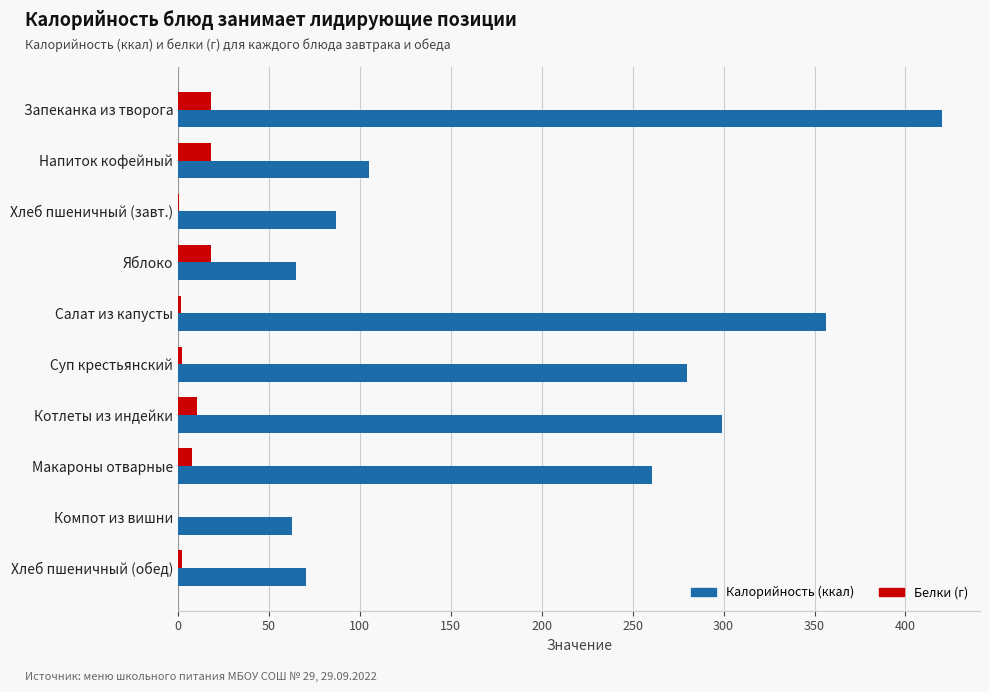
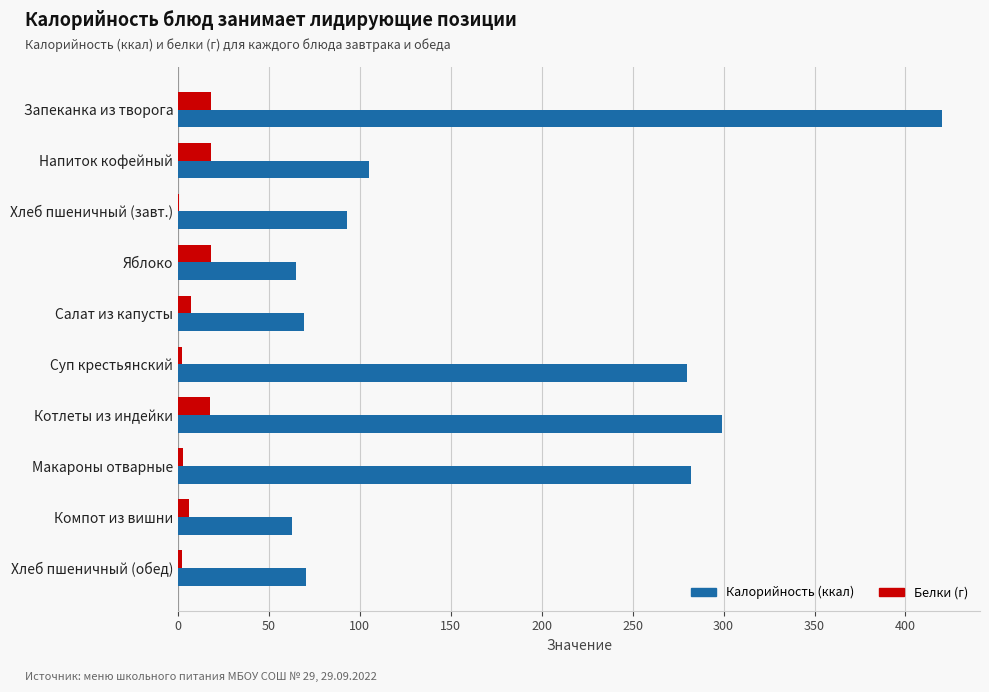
  {
    "Калорийность (ккал)": {
      "Запеканка из творога": 420,
      "Напиток кофейный": 105,
-     "Хлеб пшеничный (завт.)": 87,
+     "Хлеб пшеничный (завт.)": 93,
      "Яблоко": 65,
-     "Салат из капусты": 356,
+     "Салат из капусты": 69,
      "Суп крестьянский": 280,
      "Котлеты из индейки": 299,
-     "Макароны отварные": 261,
+     "Макароны отварные": 282,
      "Компот из вишни": 63,
      "Хлеб пшеничный (обед)": 70
    },
    "Белки (г)": {
      "Запеканка из творога": 18,
      "Напиток кофейный": 18,
      "Яблоко": 18,
-     "Салат из капусты": 2,
+     "Салат из капусты": 7,
      "Суп крестьянский": 2,
-     "Котлеты из индейки": 11,
-     "Макароны отварные": 7,
-     "Компот из вишни": 0,
+     "Котлеты из индейки": 17,
+     "Макароны отварные": 3,
+     "Компот из вишни": 6,
      "Хлеб пшеничный (обед)": 2
    }
  }
